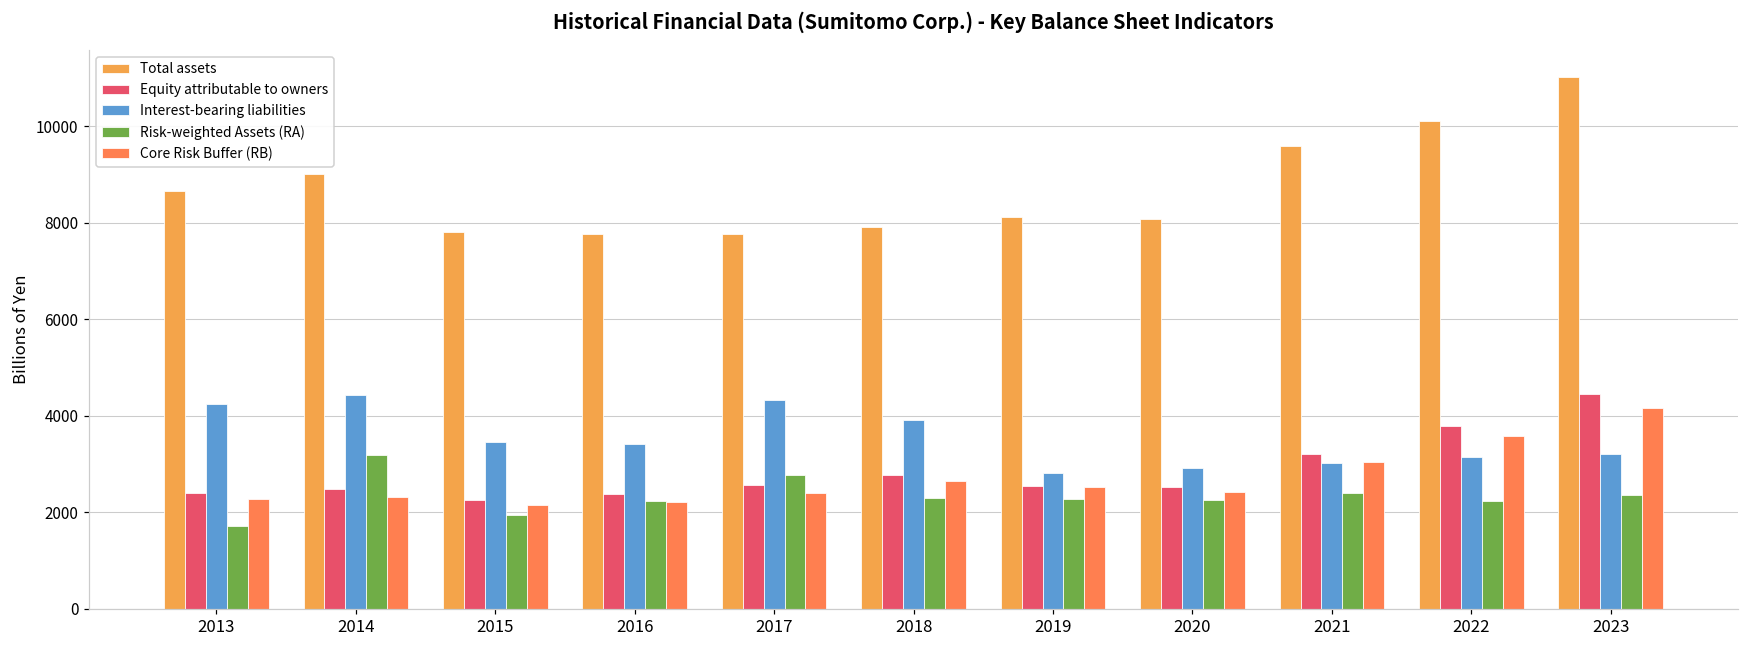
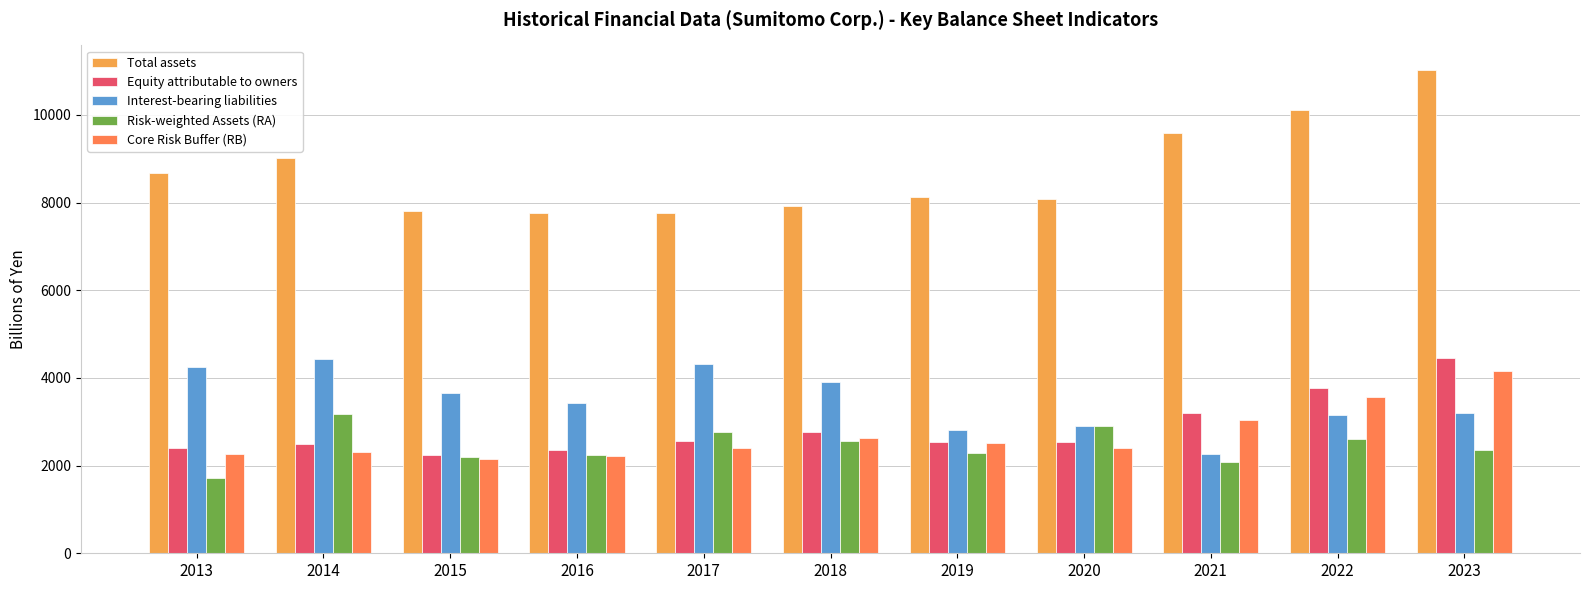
  {
    "Interest-bearing liabilities": {
      "2013": 4200,
      "2014": 4400,
-     "2015": 3500,
+     "2015": 3700,
      "2016": 3400,
      "2017": 4300,
      "2018": 3900,
      "2019": 2800,
      "2020": 2900,
-     "2021": 3000,
+     "2021": 2300,
      "2022": 3200,
      "2023": 3200
    },
    "Risk-weighted Assets (RA)": {
      "2013": 1700,
      "2014": 3200,
-     "2015": 1900,
+     "2015": 2200,
      "2016": 2200,
      "2017": 2800,
-     "2018": 2300,
+     "2018": 2600,
      "2019": 2300,
-     "2020": 2300,
-     "2021": 2400,
-     "2022": 2200,
+     "2020": 2900,
+     "2021": 2100,
+     "2022": 2600,
      "2023": 2400
    }
  }
